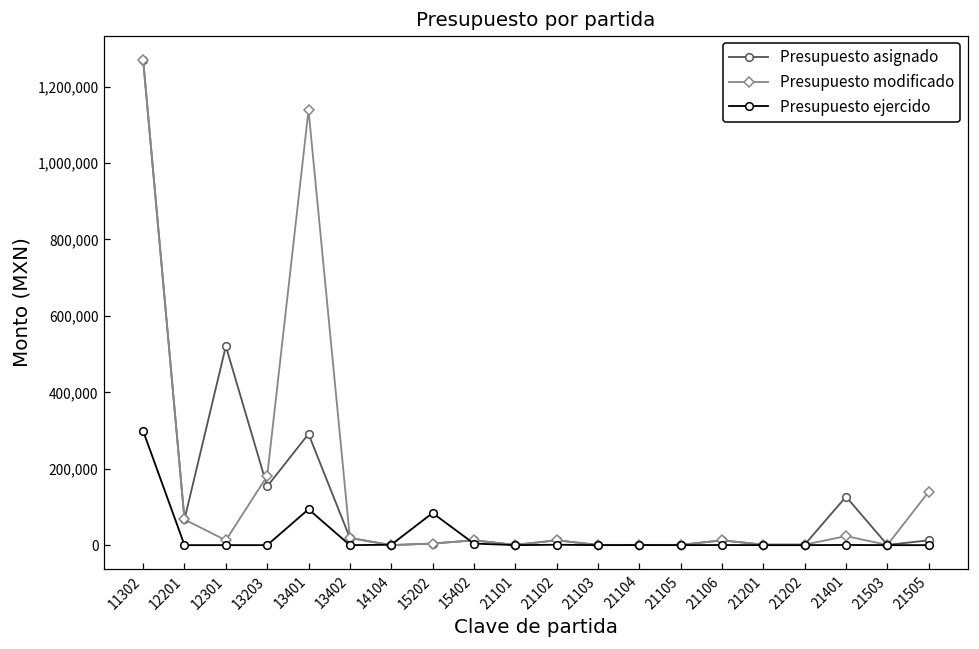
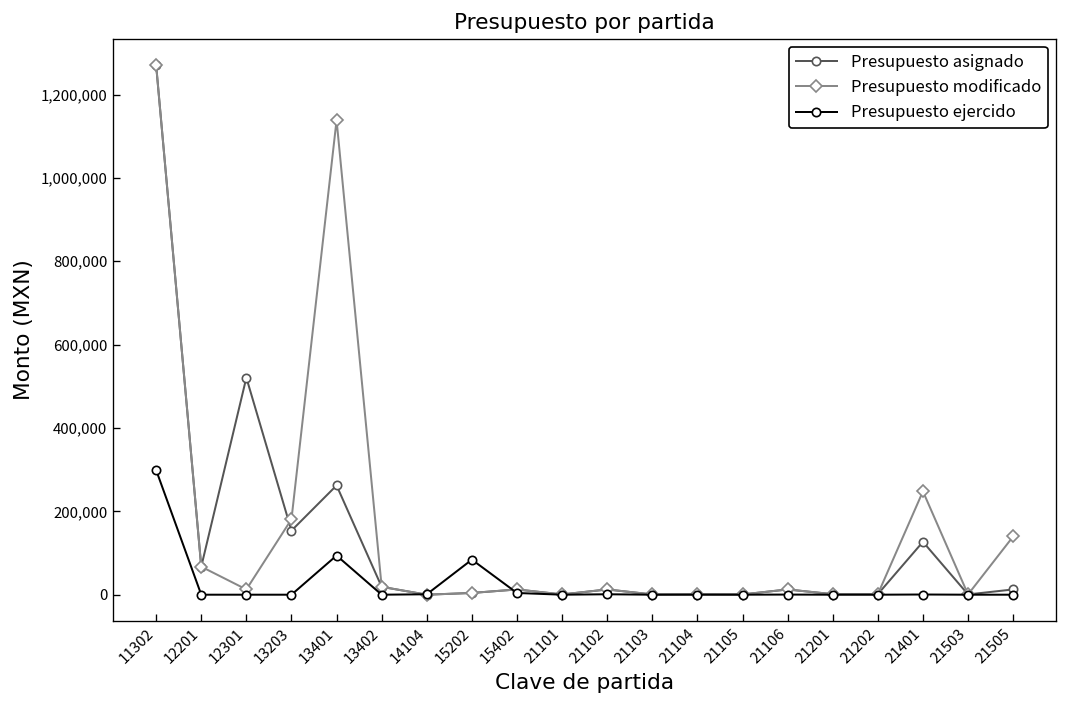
  {
    "Presupuesto asignado": {
      "12301": "520,000",
      "13203": "150,000",
-     "13401": "290,000",
+     "13401": "260,000",
      "21401": "130,000",
      "21505": "10,000"
    },
    "Presupuesto modificado": {
      "12301": "10,000",
      "13203": "180,000",
      "13401": "1,140,000",
-     "21401": "20,000",
+     "21401": "250,000",
      "21505": "140,000"
    },
    "Presupuesto ejercido": {
      "11302": "300,000",
      "12201": "0",
      "12301": "0",
      "13203": "0",
      "13401": "90,000",
      "13402": "0",
      "15202": "80,000",
      "15402": "0",
      "21102": "0",
      "21106": "0",
      "21401": "0",
      "21505": "0"
    }
  }
